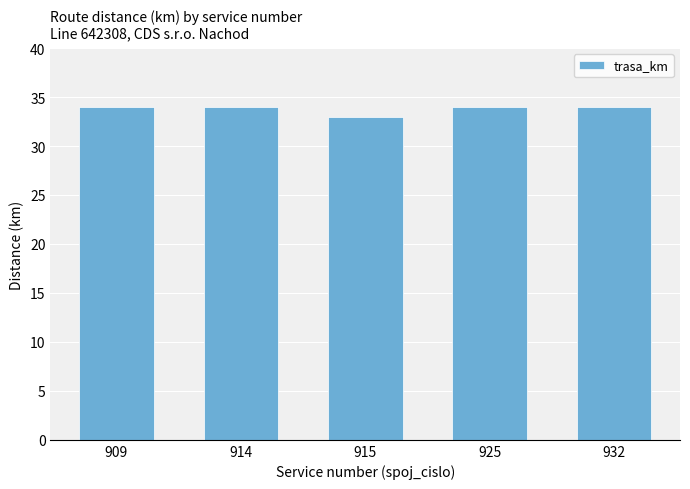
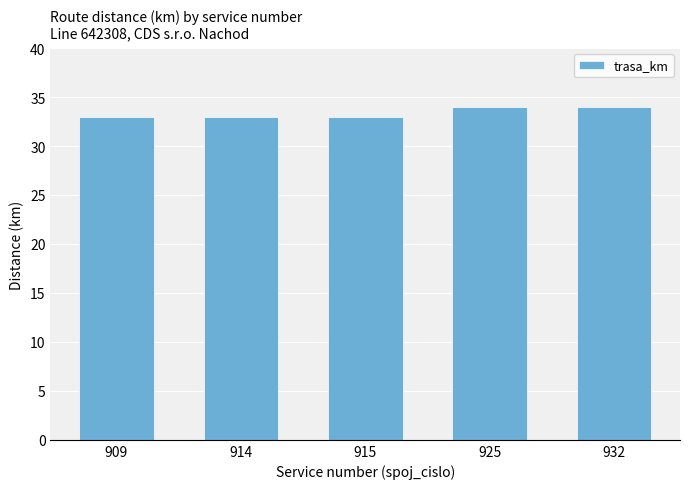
  {
-   "909": 34,
-   "914": 34,
+   "909": 33,
+   "914": 33,
    "915": 33,
    "925": 34,
    "932": 34
  }
